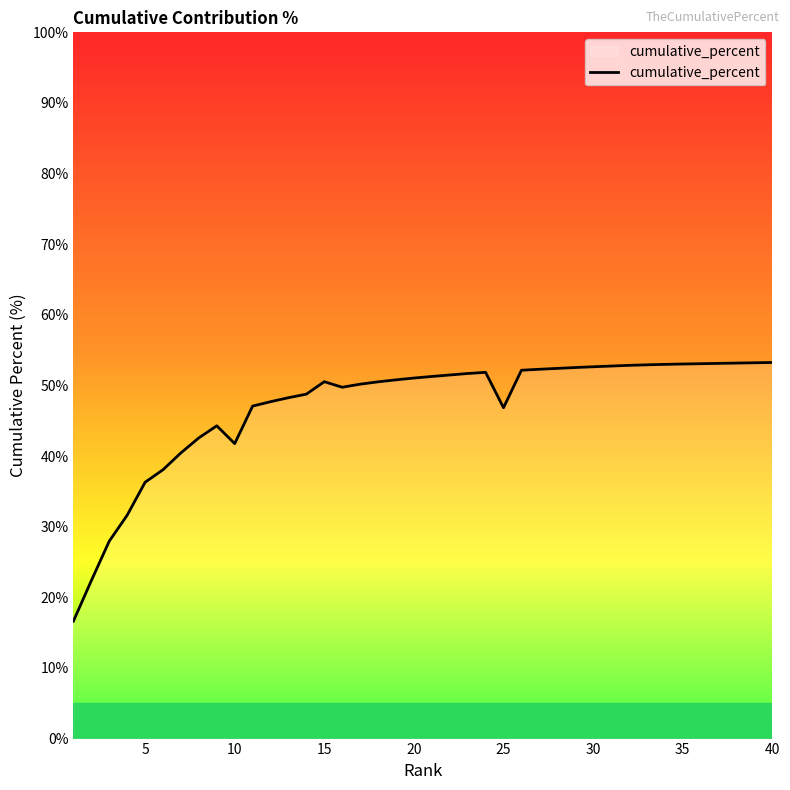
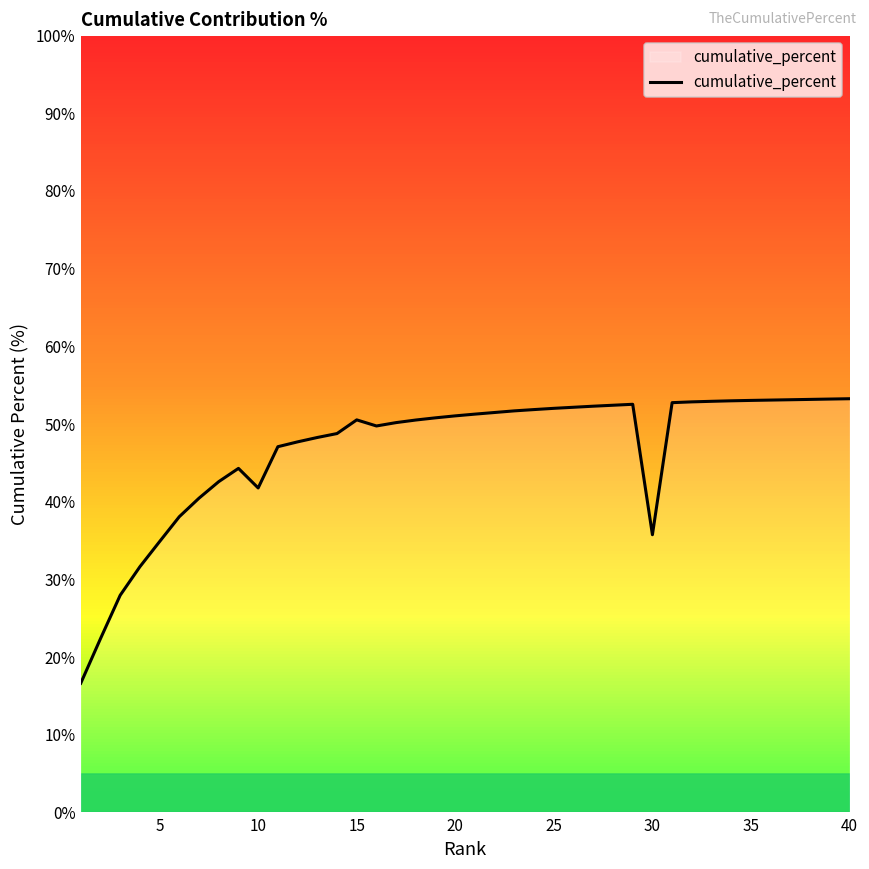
  {
-   "5": "36%",
+   "5": "35%",
    "10": "42%",
    "15": "51%",
    "20": "51%",
-   "25": "47%",
-   "30": "53%",
+   "25": "52%",
+   "30": "36%",
    "35": "53%",
    "40": "53%"
  }
